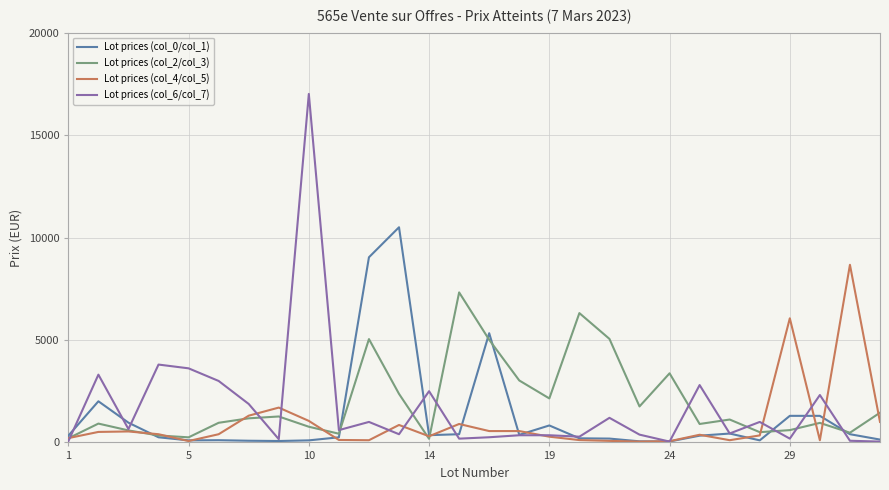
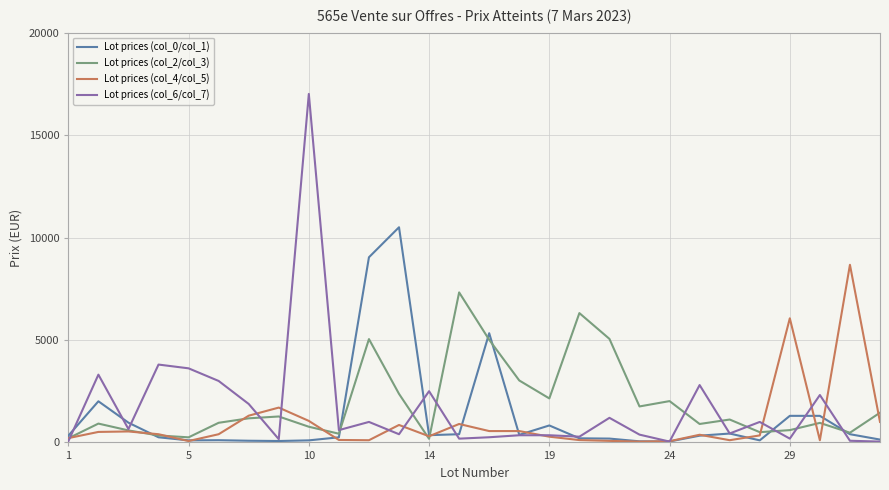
  {
    "Lot prices (col_2/col_3)": {
-     "24": 3400,
+     "24": 2000,
      "29": 600
    },
    "Lot prices (col_4/col_5)": {
      "29": 6100
    }
  }
